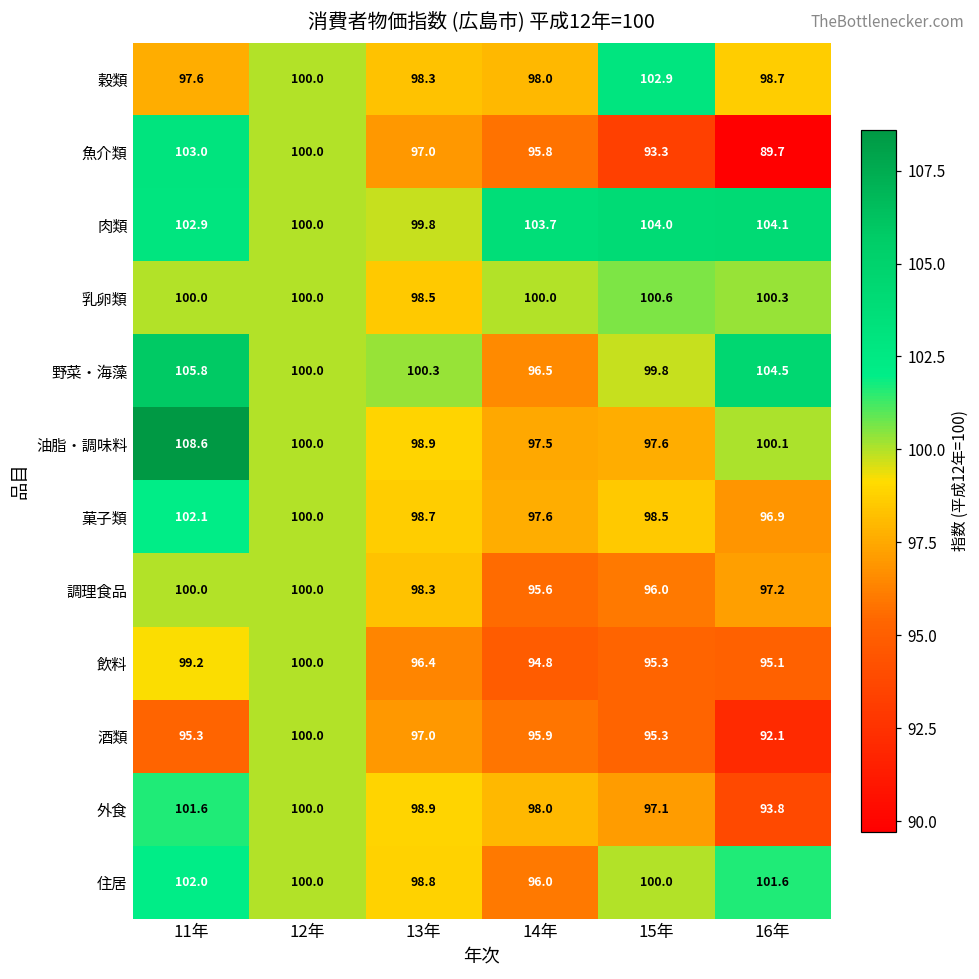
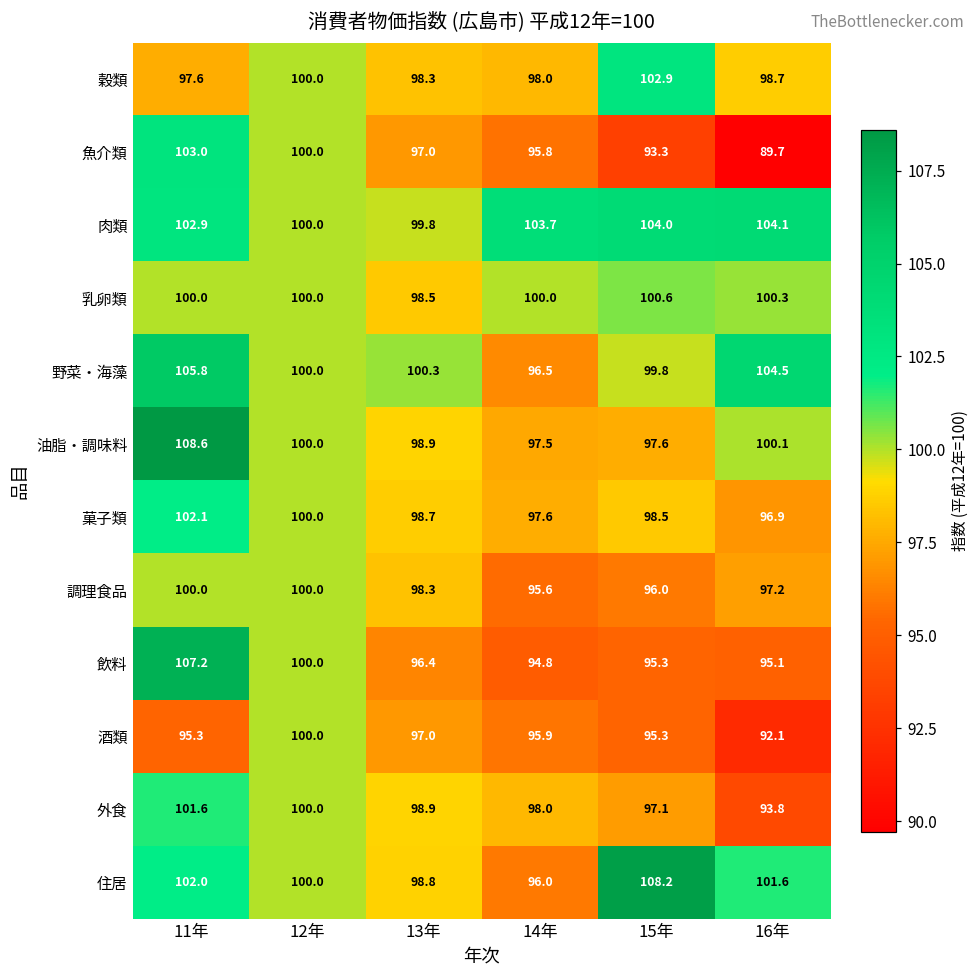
  {
    "穀類": {
      "11年": 97.6,
      "12年": 100.0,
      "13年": 98.3,
      "14年": 98.0,
      "15年": 102.9,
      "16年": 98.7
    },
    "魚介類": {
      "11年": 103.0,
      "12年": 100.0,
      "13年": 97.0,
      "14年": 95.8,
      "15年": 93.3,
      "16年": 89.7
    },
    "肉類": {
      "11年": 102.9,
      "12年": 100.0,
      "13年": 99.8,
      "14年": 103.7,
      "15年": 104.0,
      "16年": 104.1
    },
    "乳卵類": {
      "11年": 100.0,
      "12年": 100.0,
      "13年": 98.5,
      "14年": 100.0,
      "15年": 100.6,
      "16年": 100.3
    },
    "野菜・海藻": {
      "11年": 105.8,
      "12年": 100.0,
      "13年": 100.3,
      "14年": 96.5,
      "15年": 99.8,
      "16年": 104.5
    },
    "油脂・調味料": {
      "11年": 108.6,
      "12年": 100.0,
      "13年": 98.9,
      "14年": 97.5,
      "15年": 97.6,
      "16年": 100.1
    },
    "菓子類": {
      "11年": 102.1,
      "12年": 100.0,
      "13年": 98.7,
      "14年": 97.6,
      "15年": 98.5,
      "16年": 96.9
    },
    "調理食品": {
      "11年": 100.0,
      "12年": 100.0,
      "13年": 98.3,
      "14年": 95.6,
      "15年": 96.0,
      "16年": 97.2
    },
    "飲料": {
-     "11年": 99.2,
+     "11年": 107.2,
      "12年": 100.0,
      "13年": 96.4,
      "14年": 94.8,
      "15年": 95.3,
      "16年": 95.1
    },
    "酒類": {
      "11年": 95.3,
      "12年": 100.0,
      "13年": 97.0,
      "14年": 95.9,
      "15年": 95.3,
      "16年": 92.1
    },
    "外食": {
      "11年": 101.6,
      "12年": 100.0,
      "13年": 98.9,
      "14年": 98.0,
      "15年": 97.1,
      "16年": 93.8
    },
    "住居": {
      "11年": 102.0,
      "12年": 100.0,
      "13年": 98.8,
      "14年": 96.0,
-     "15年": 100.0,
+     "15年": 108.2,
      "16年": 101.6
    }
  }
